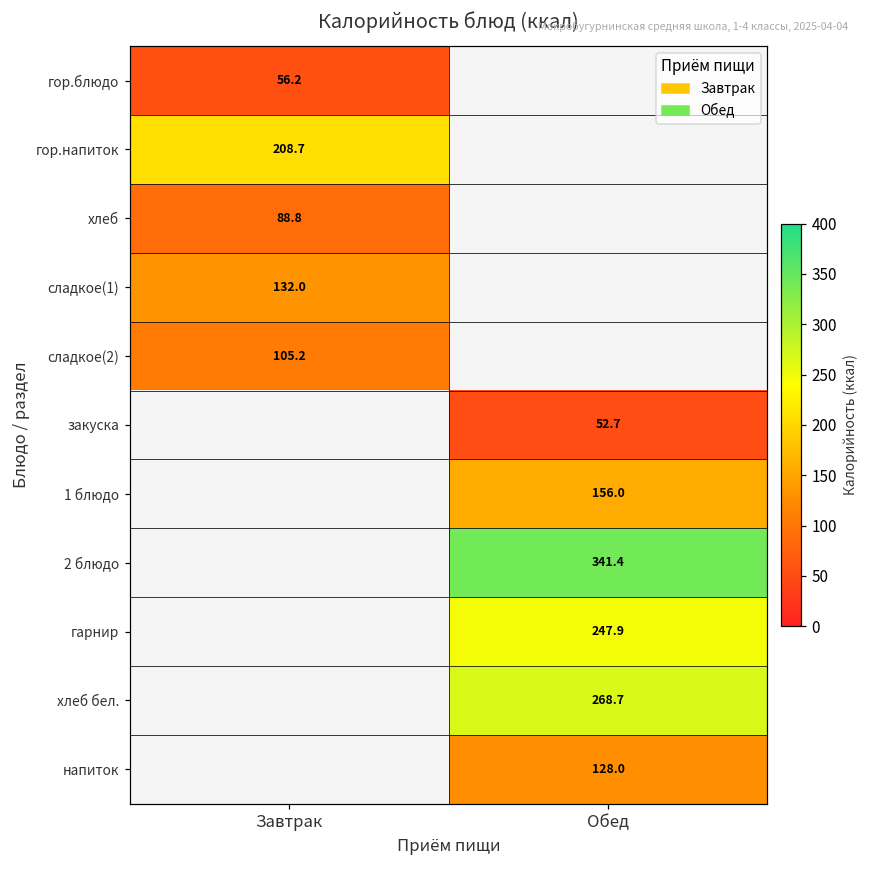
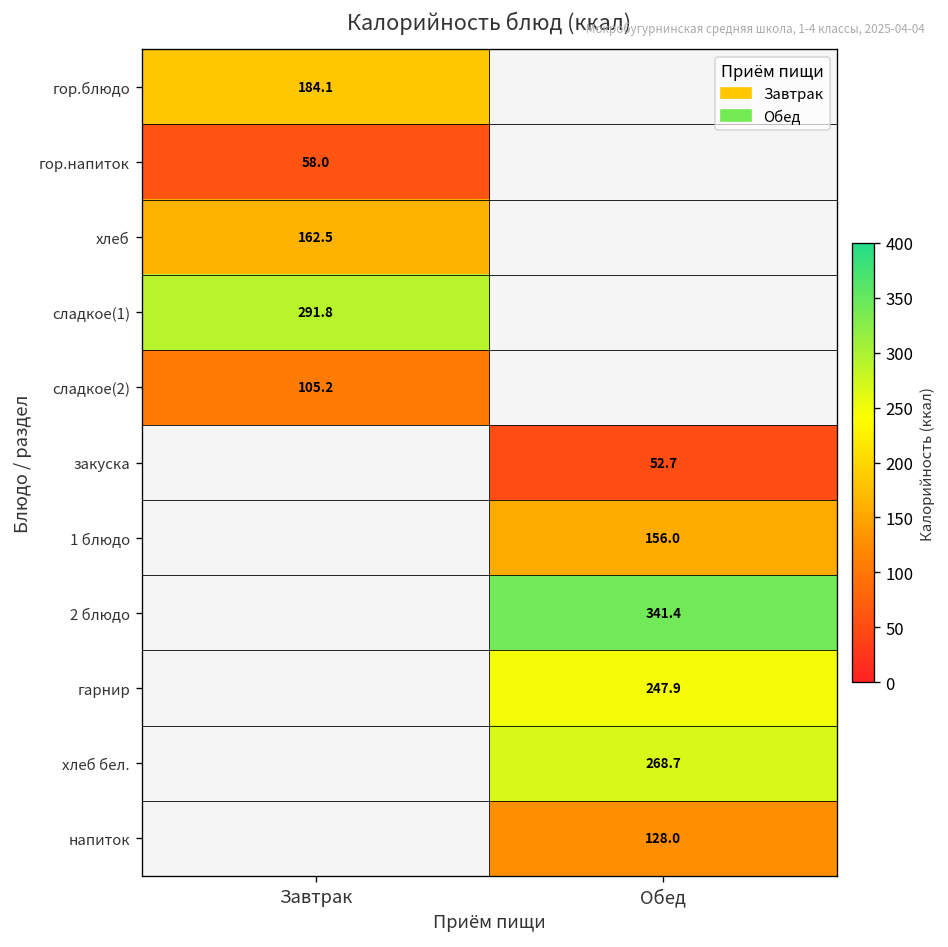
  {
    "гор.блюдо": {
-     "Завтрак": 56.2
+     "Завтрак": 184.1
    },
    "гор.напиток": {
-     "Завтрак": 208.7
+     "Завтрак": 58.0
    },
    "хлеб": {
-     "Завтрак": 88.8
+     "Завтрак": 162.5
    },
    "сладкое(1)": {
-     "Завтрак": 132.0
+     "Завтрак": 291.8
    },
    "сладкое(2)": {
      "Завтрак": 105.2
    },
    "закуска": {
      "Обед": 52.7
    },
    "1 блюдо": {
      "Обед": 156.0
    },
    "2 блюдо": {
      "Обед": 341.4
    },
    "гарнир": {
      "Обед": 247.9
    },
    "хлеб бел.": {
      "Обед": 268.7
    },
    "напиток": {
      "Обед": 128.0
    }
  }
